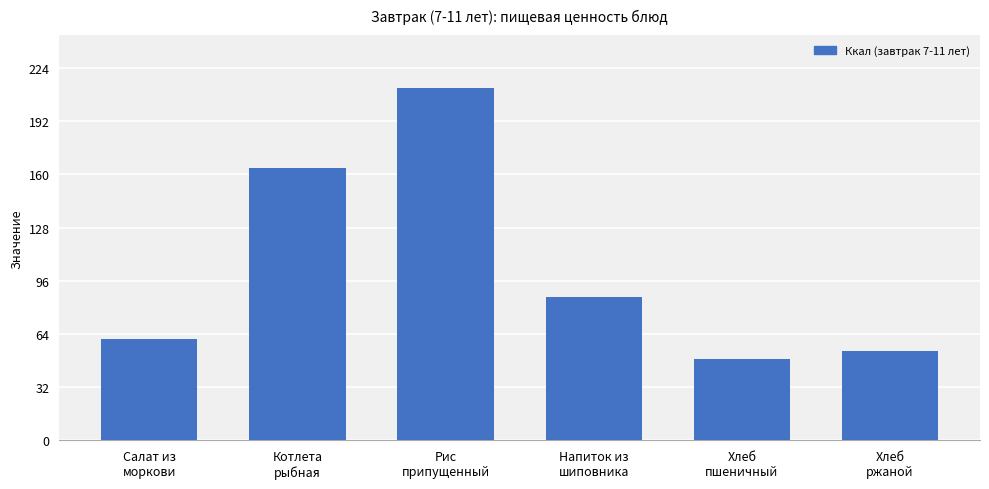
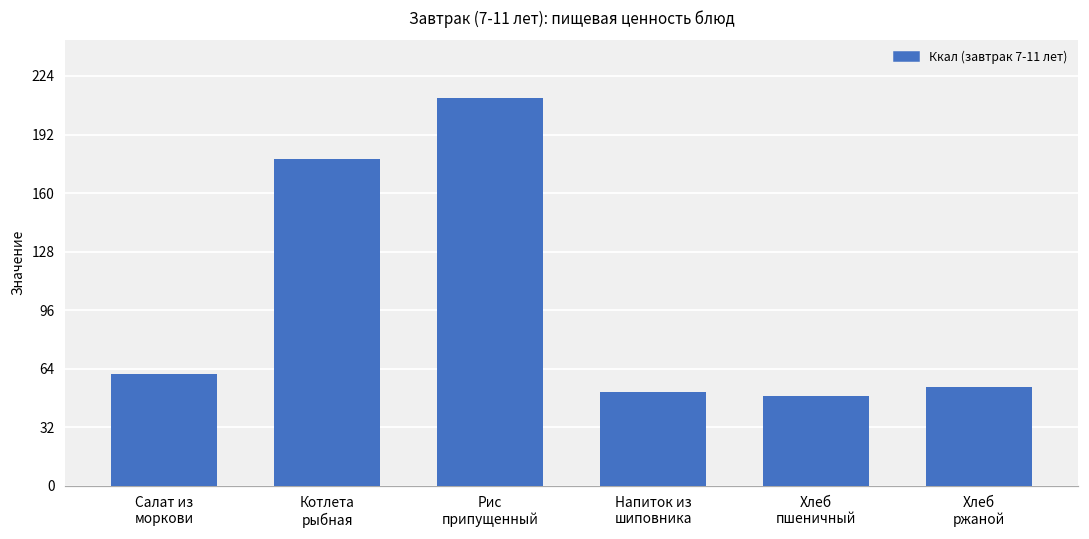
  {
    "Салат из моркови": 61,
-   "Котлета рыбная": 164,
+   "Котлета рыбная": 179,
    "Рис припущенный": 212,
-   "Напиток из шиповника": 87,
+   "Напиток из шиповника": 51,
    "Хлеб пшеничный": 49,
    "Хлеб ржаной": 54
  }
